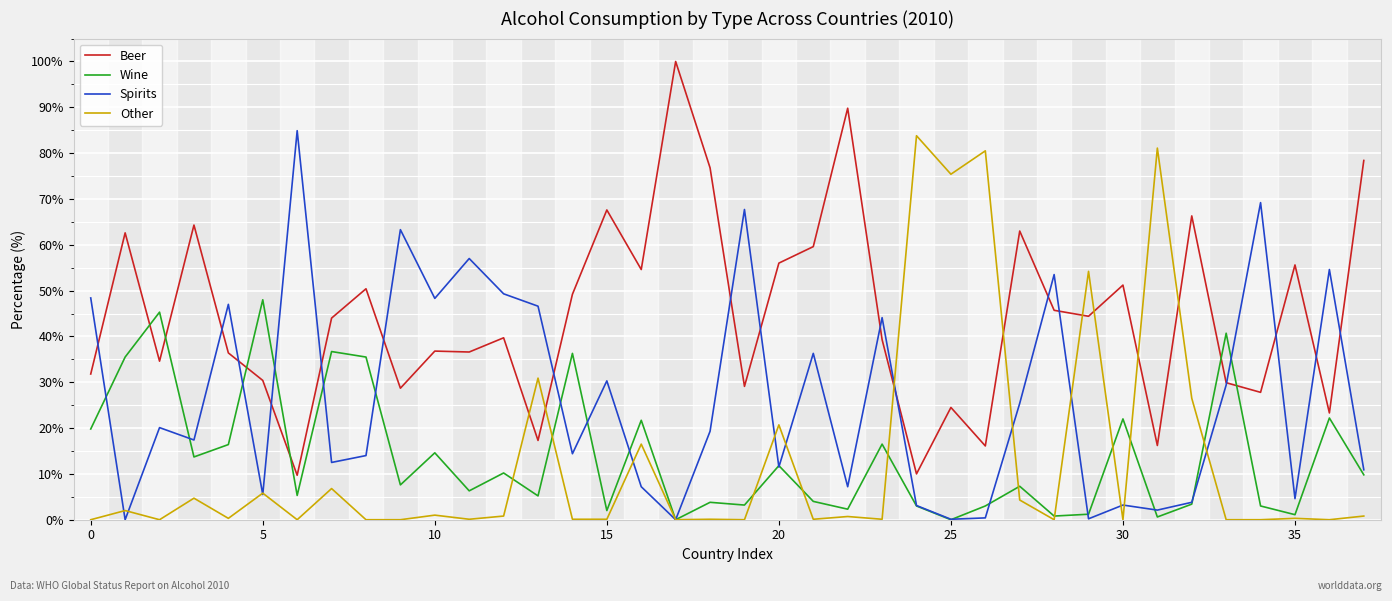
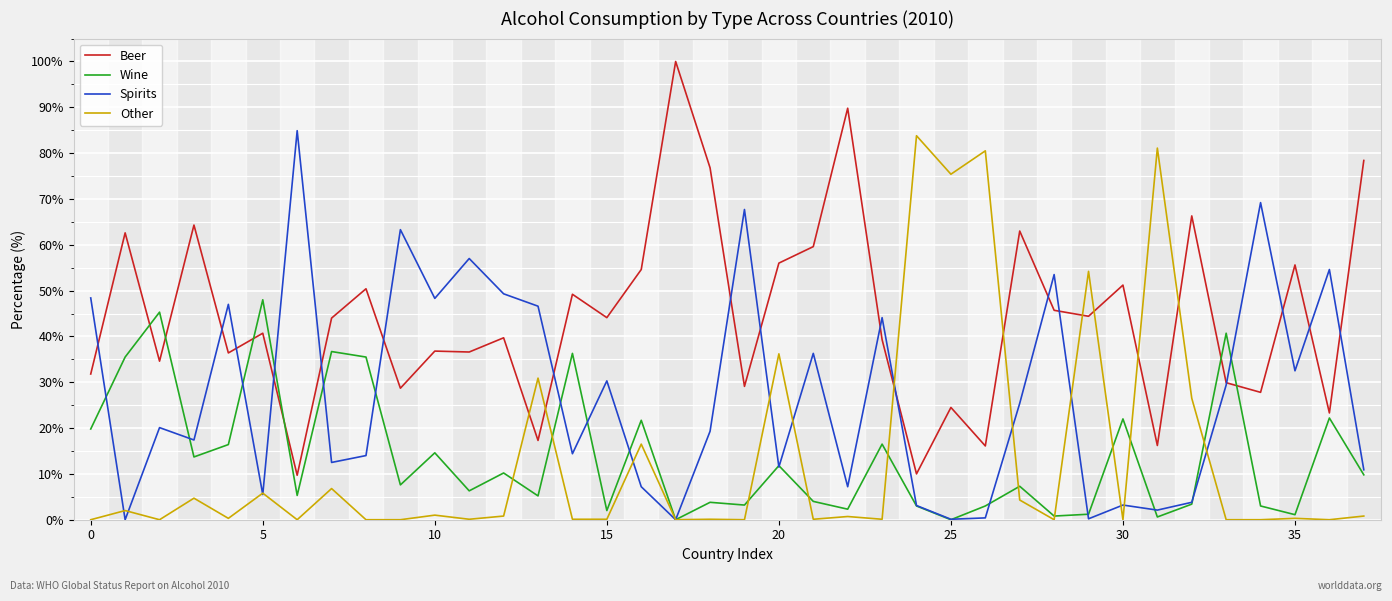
  {
    "Beer": {
      "0": "32%",
-     "5": "30%",
+     "5": "41%",
      "10": "37%",
-     "15": "68%",
+     "15": "44%",
      "20": "56%",
      "25": "25%",
      "30": "51%",
      "35": "56%"
    },
    "Wine": {
      "0": "20%",
      "5": "48%",
      "10": "15%",
      "15": "2%",
      "30": "22%",
      "35": "1%"
    },
    "Spirits": {
      "0": "48%",
      "10": "48%",
      "15": "30%",
      "30": "3%",
-     "35": "5%"
+     "35": "33%"
    },
    "Other": {
      "0": "0%",
      "10": "1%",
      "15": "0%",
-     "20": "21%",
+     "20": "36%",
      "25": "75%",
      "30": "0%",
      "35": "0%"
    }
  }
